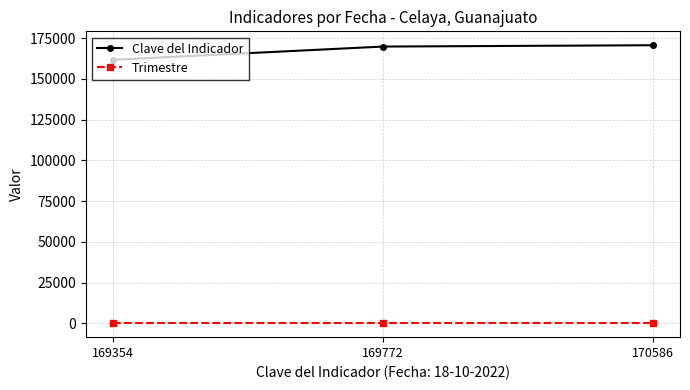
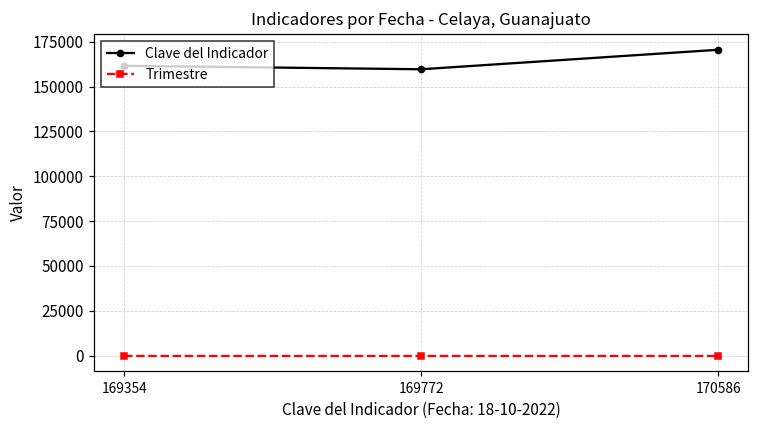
  {
    "Clave del Indicador": {
-     "169772": 170000,
+     "169772": 160000,
      "170586": 171000
    },
    "Trimestre": {
      "169354": 0,
      "169772": 0,
      "170586": 0
    }
  }
